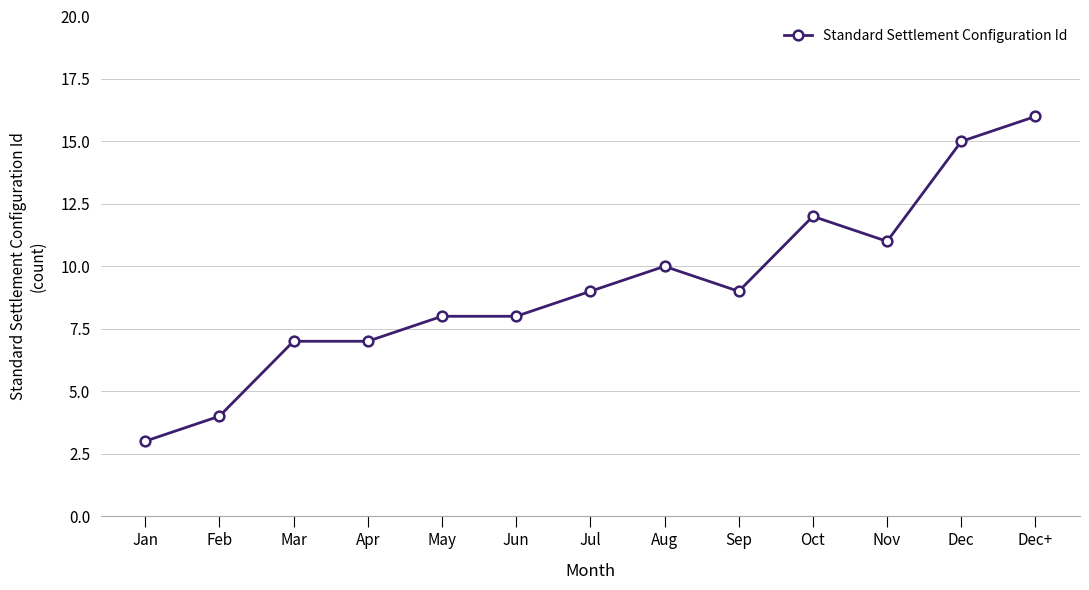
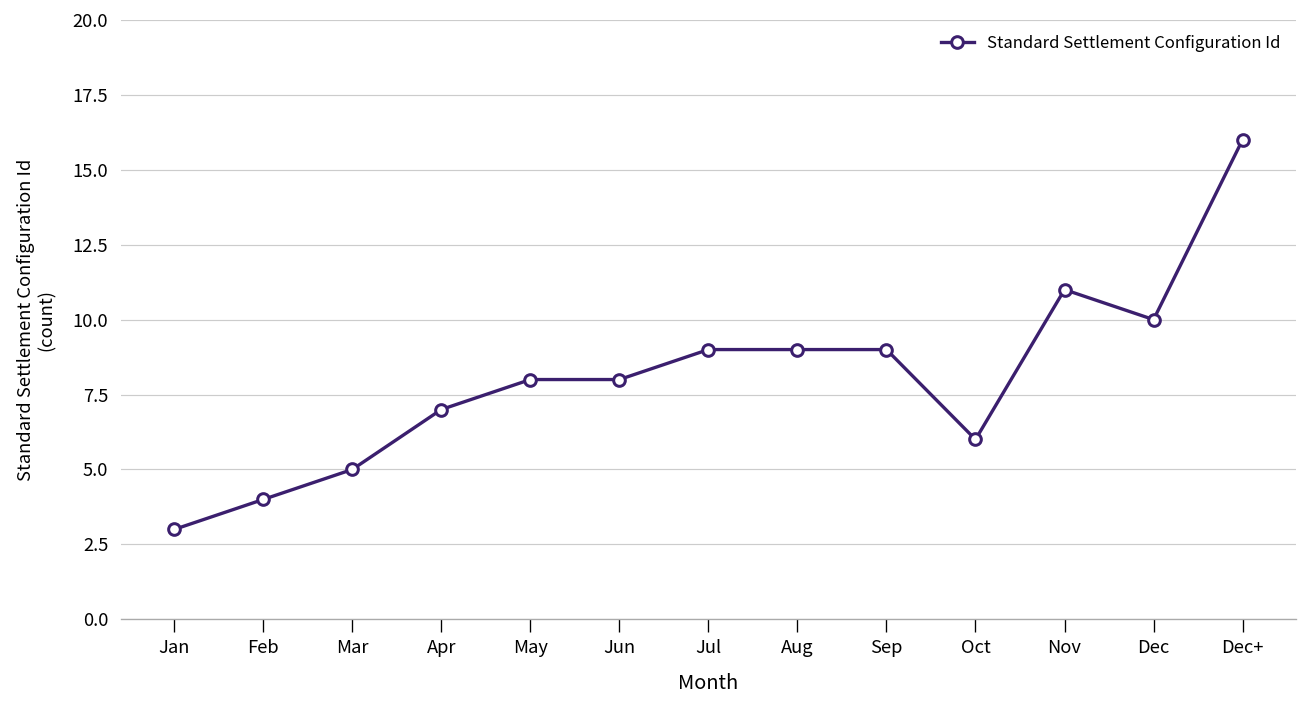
  {
    "Jan": 3,
    "Feb": 4,
-   "Mar": 7,
+   "Mar": 5,
    "Apr": 7,
    "May": 8,
    "Jun": 8,
    "Jul": 9,
-   "Aug": 10,
+   "Aug": 9,
    "Sep": 9,
-   "Oct": 12,
+   "Oct": 6,
    "Nov": 11,
-   "Dec": 15,
+   "Dec": 10,
    "Dec+": 16
  }
